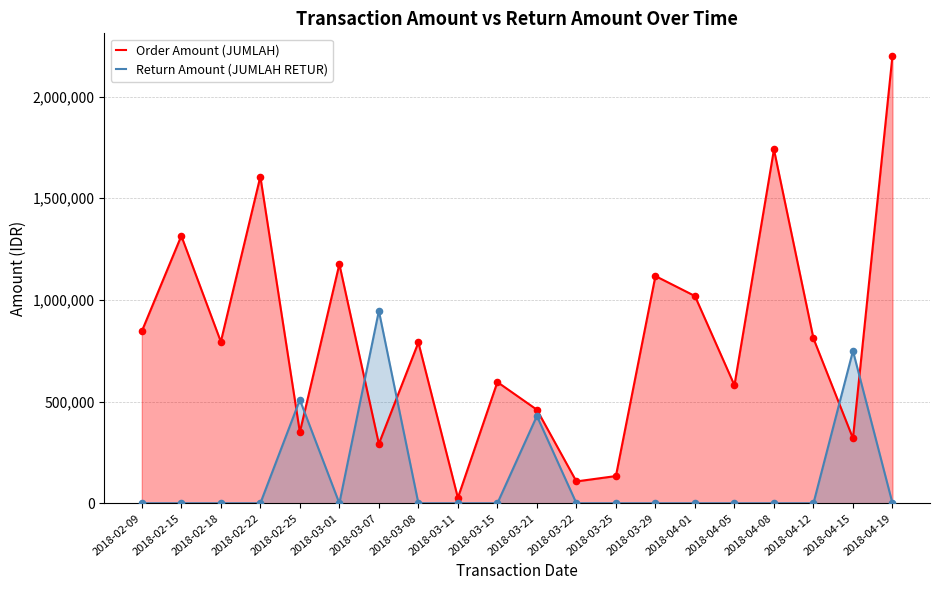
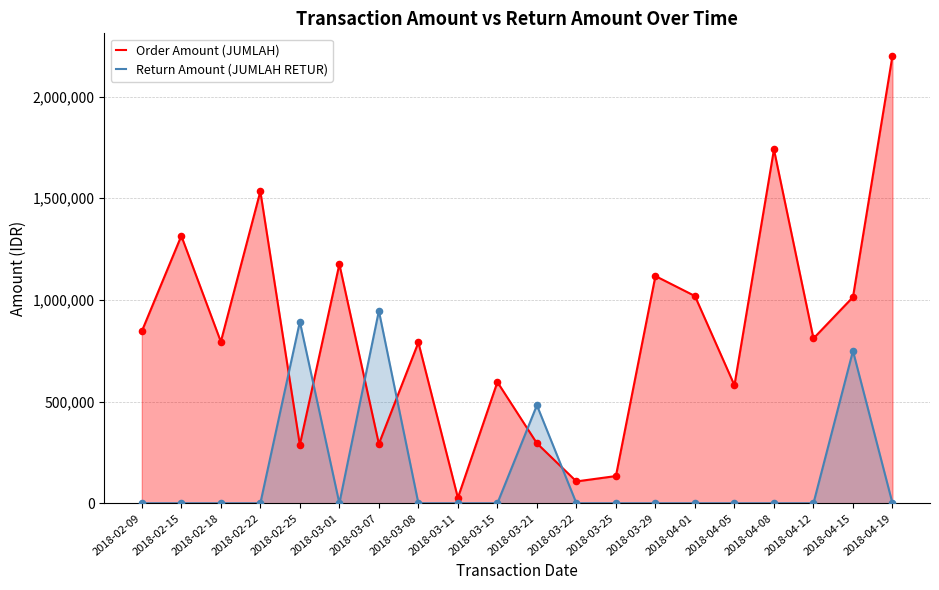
  {
    "Order Amount (JUMLAH)": {
      "2018-02-09": "850,000",
      "2018-02-15": "1,310,000",
      "2018-02-18": "790,000",
-     "2018-02-22": "1,610,000",
-     "2018-02-25": "350,000",
+     "2018-02-22": "1,530,000",
+     "2018-02-25": "290,000",
      "2018-03-01": "1,180,000",
      "2018-03-07": "290,000",
      "2018-03-08": "790,000",
      "2018-03-11": "30,000",
      "2018-03-15": "600,000",
-     "2018-03-21": "460,000",
+     "2018-03-21": "290,000",
      "2018-03-22": "110,000",
      "2018-03-25": "130,000",
      "2018-03-29": "1,120,000",
      "2018-04-01": "1,020,000",
      "2018-04-05": "580,000",
      "2018-04-08": "1,740,000",
      "2018-04-12": "810,000",
-     "2018-04-15": "320,000",
+     "2018-04-15": "1,010,000",
      "2018-04-19": "2,200,000"
    },
    "Return Amount (JUMLAH RETUR)": {
      "2018-02-09": "0",
      "2018-02-15": "0",
      "2018-02-18": "0",
      "2018-02-22": "0",
-     "2018-02-25": "510,000",
+     "2018-02-25": "890,000",
      "2018-03-01": "0",
      "2018-03-07": "950,000",
      "2018-03-08": "0",
      "2018-03-11": "0",
      "2018-03-15": "0",
-     "2018-03-21": "430,000",
+     "2018-03-21": "480,000",
      "2018-03-22": "0",
      "2018-03-25": "0",
      "2018-03-29": "0",
      "2018-04-01": "0",
      "2018-04-05": "0",
      "2018-04-08": "0",
      "2018-04-12": "0",
      "2018-04-15": "750,000",
      "2018-04-19": "0"
    }
  }
